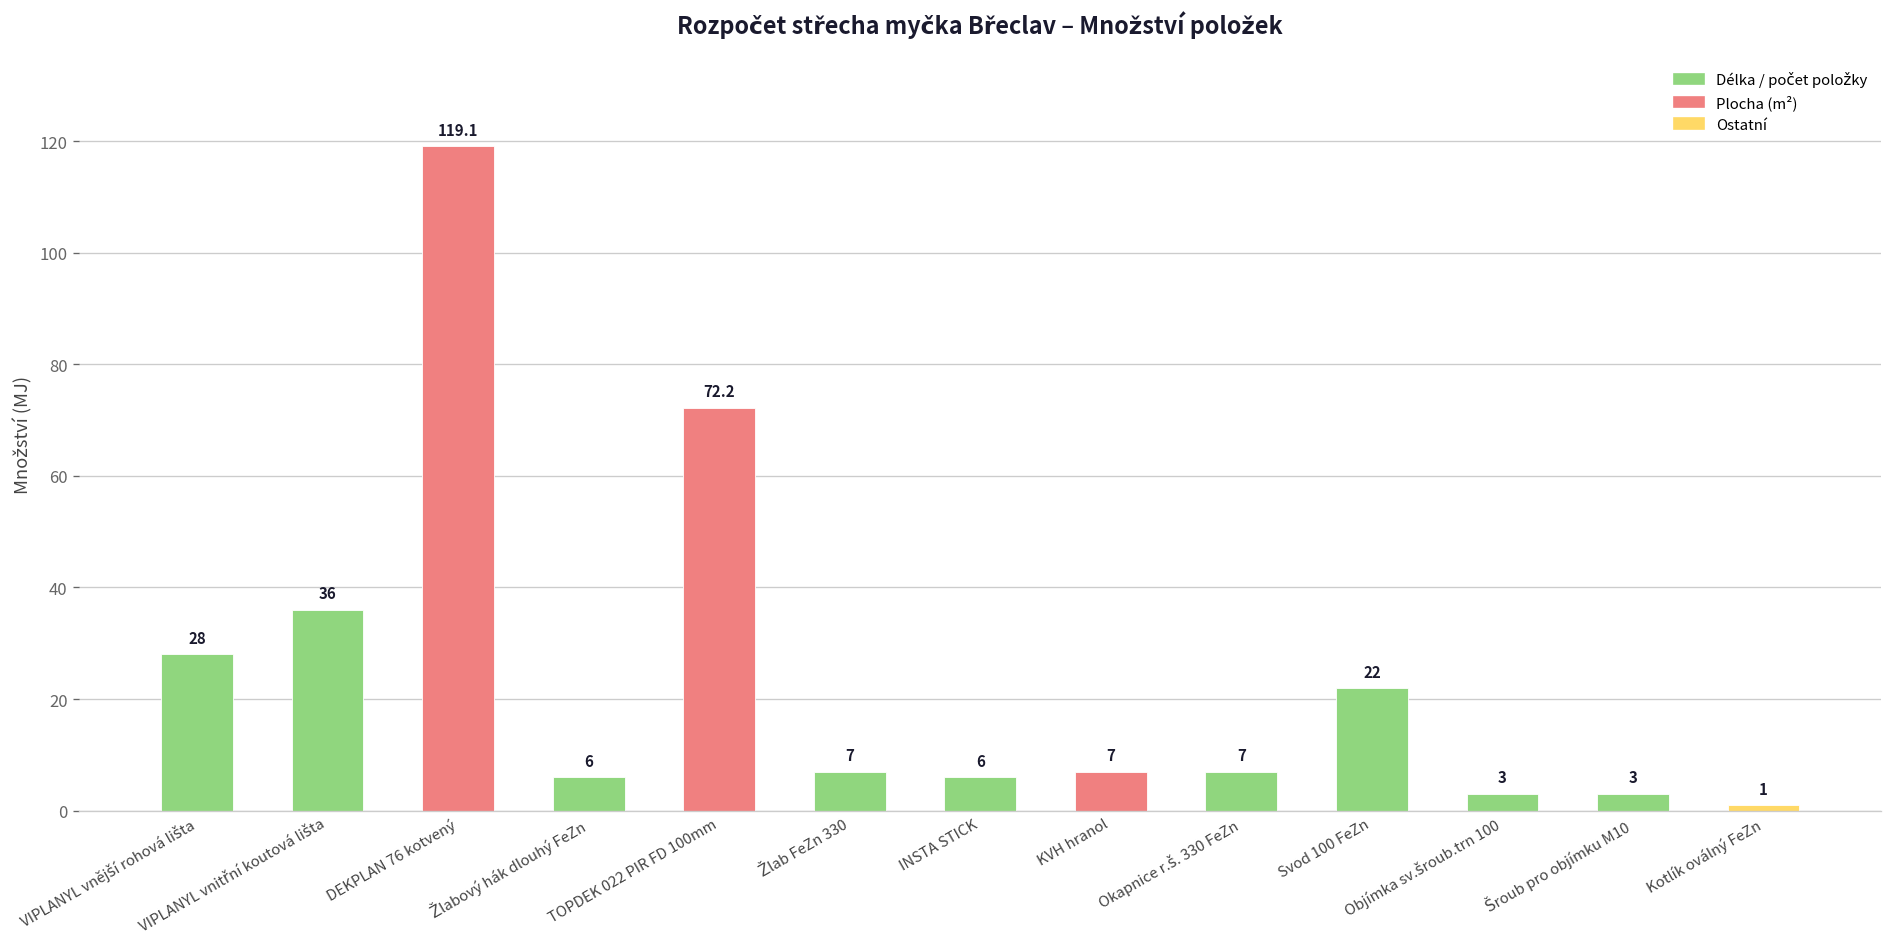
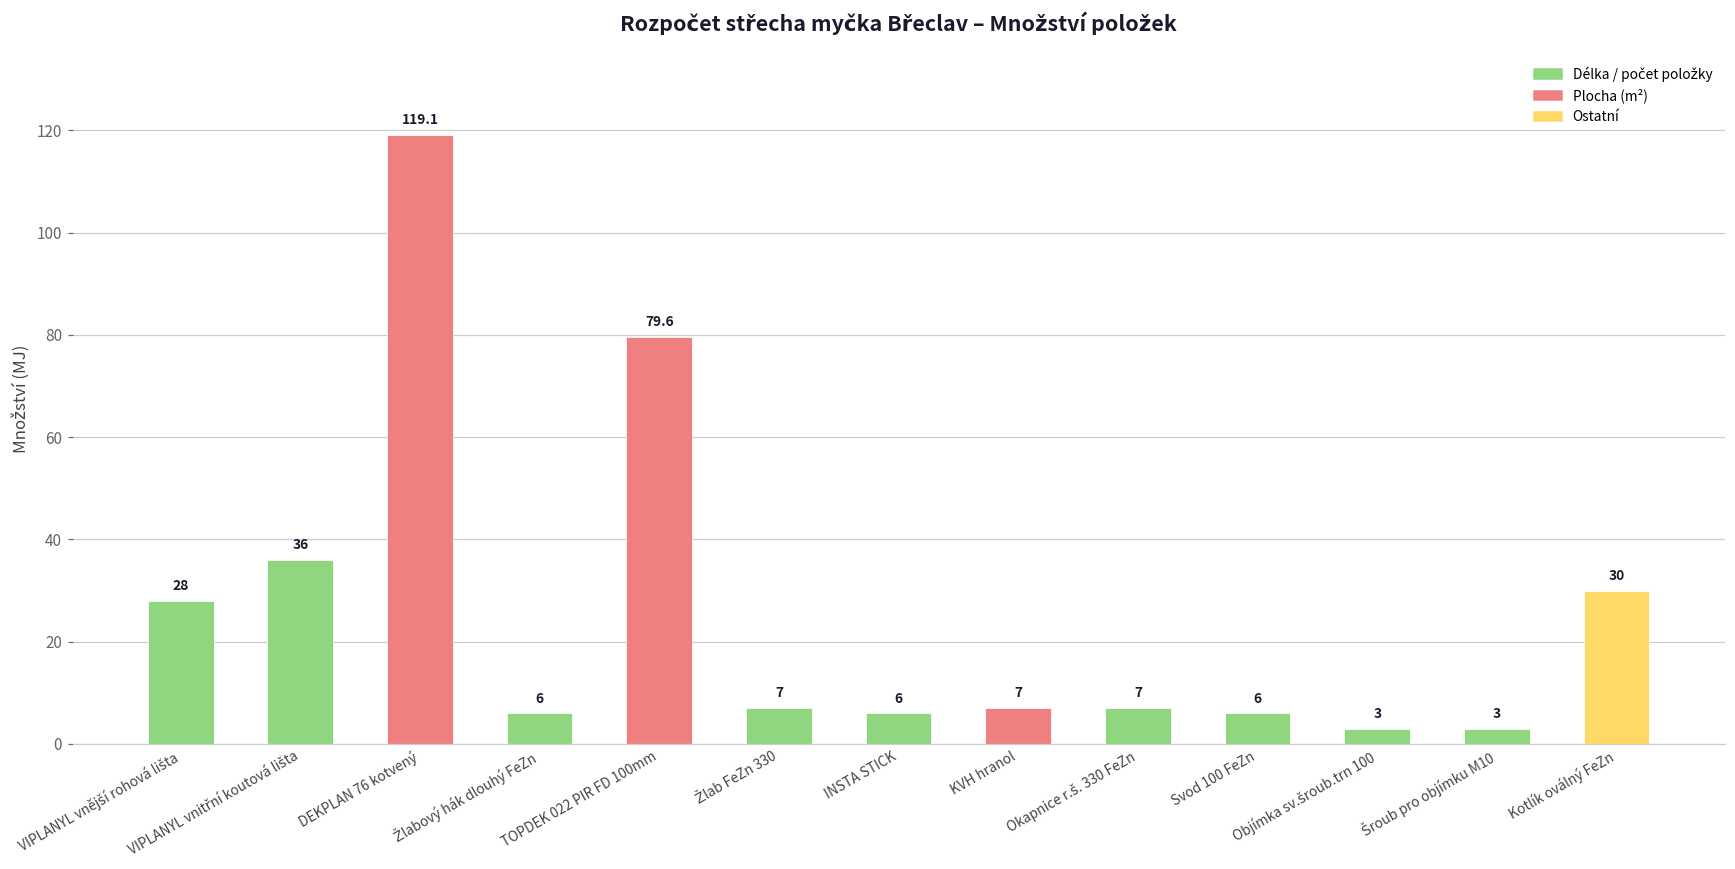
  {
    "VIPLANYL vnější rohová lišta": 28,
    "VIPLANYL vnitřní koutová lišta": 36,
    "DEKPLAN 76 kotvený": 119.1,
    "Žlabový hák dlouhý FeZn": 6,
-   "TOPDEK 022 PIR FD 100mm": 72.2,
+   "TOPDEK 022 PIR FD 100mm": 79.6,
    "Žlab FeZn 330": 7,
    "INSTA STICK": 6,
    "KVH hranol": 7,
    "Okapnice r.š. 330 FeZn": 7,
-   "Svod 100 FeZn": 22,
+   "Svod 100 FeZn": 6,
    "Objímka sv.šroub.trn 100": 3,
    "Šroub pro objímku M10": 3,
-   "Kotlík oválný FeZn": 1
+   "Kotlík oválný FeZn": 30
  }
